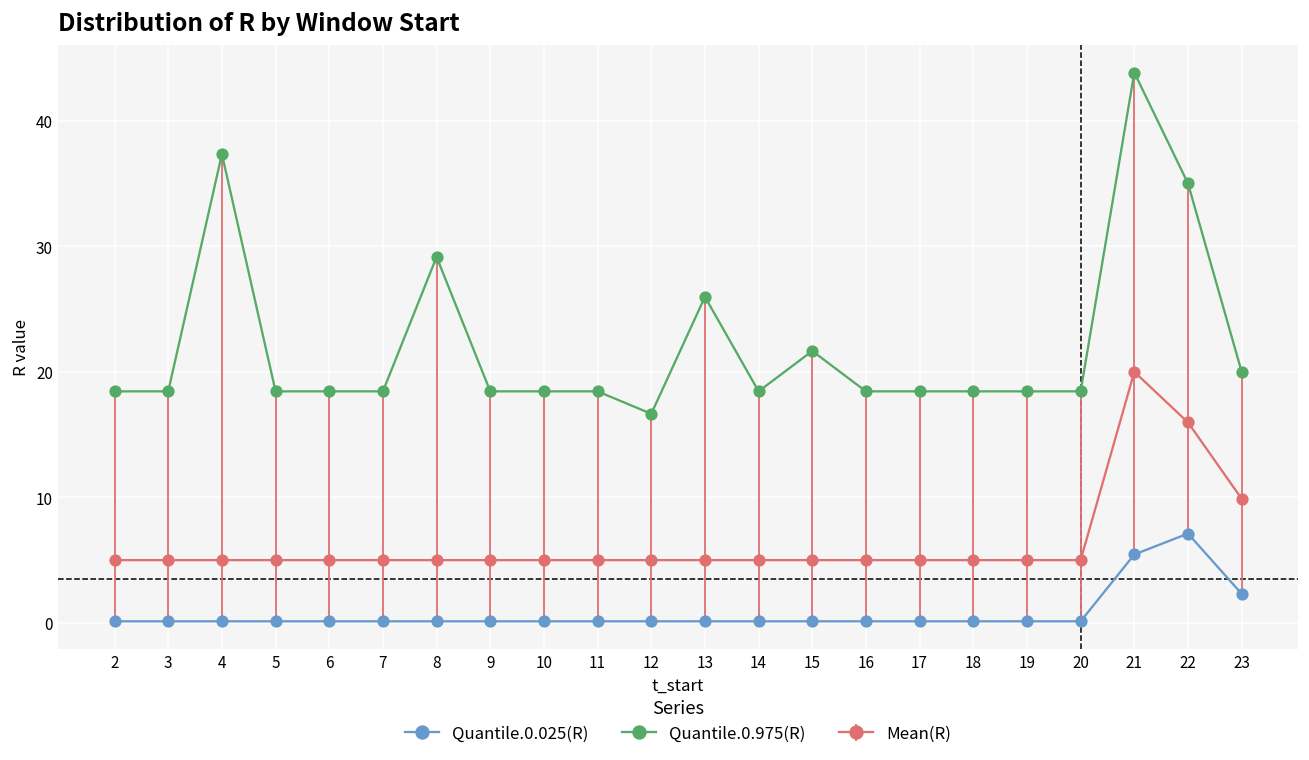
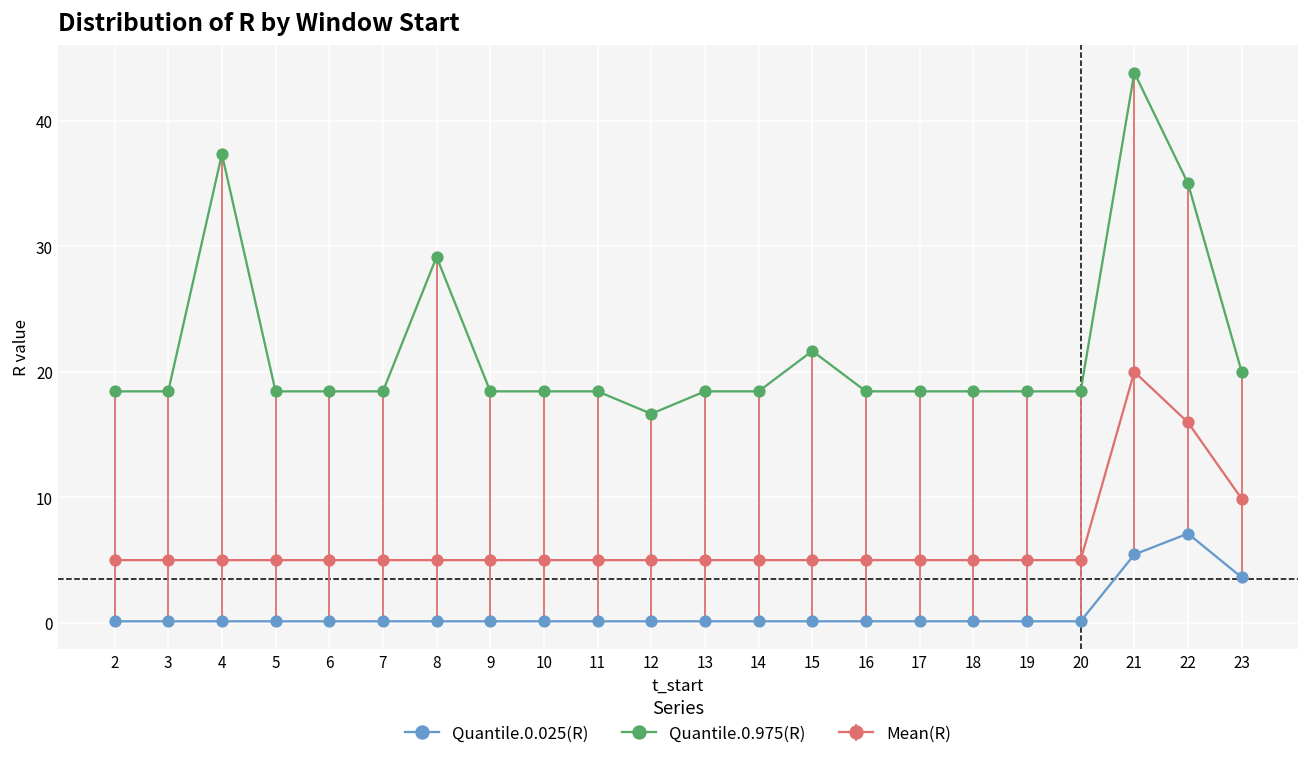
  {
    "Quantile.0.025(R)": {
      "2": 0.1,
      "3": 0.1,
      "4": 0.1,
      "5": 0.1,
      "6": 0.1,
      "7": 0.1,
      "8": 0.1,
      "9": 0.1,
      "10": 0.1,
      "11": 0.1,
      "12": 0.1,
      "13": 0.1,
      "14": 0.1,
      "15": 0.1,
      "16": 0.1,
      "17": 0.1,
      "18": 0.1,
      "19": 0.1,
      "20": 0.1,
      "21": 5.4,
      "22": 7.1,
-     "23": 2.3
+     "23": 3.6
    },
    "Quantile.0.975(R)": {
      "2": 18.4,
      "3": 18.4,
      "4": 37.3,
      "5": 18.4,
      "6": 18.4,
      "7": 18.4,
      "8": 29.2,
      "9": 18.4,
      "10": 18.4,
      "11": 18.4,
      "12": 16.7,
-     "13": 26.0,
+     "13": 18.4,
      "14": 18.4,
      "15": 21.7,
      "16": 18.4,
      "17": 18.4,
      "18": 18.4,
      "19": 18.4,
      "20": 18.4,
      "21": 43.8,
      "22": 35.0,
      "23": 20.0
    }
  }
